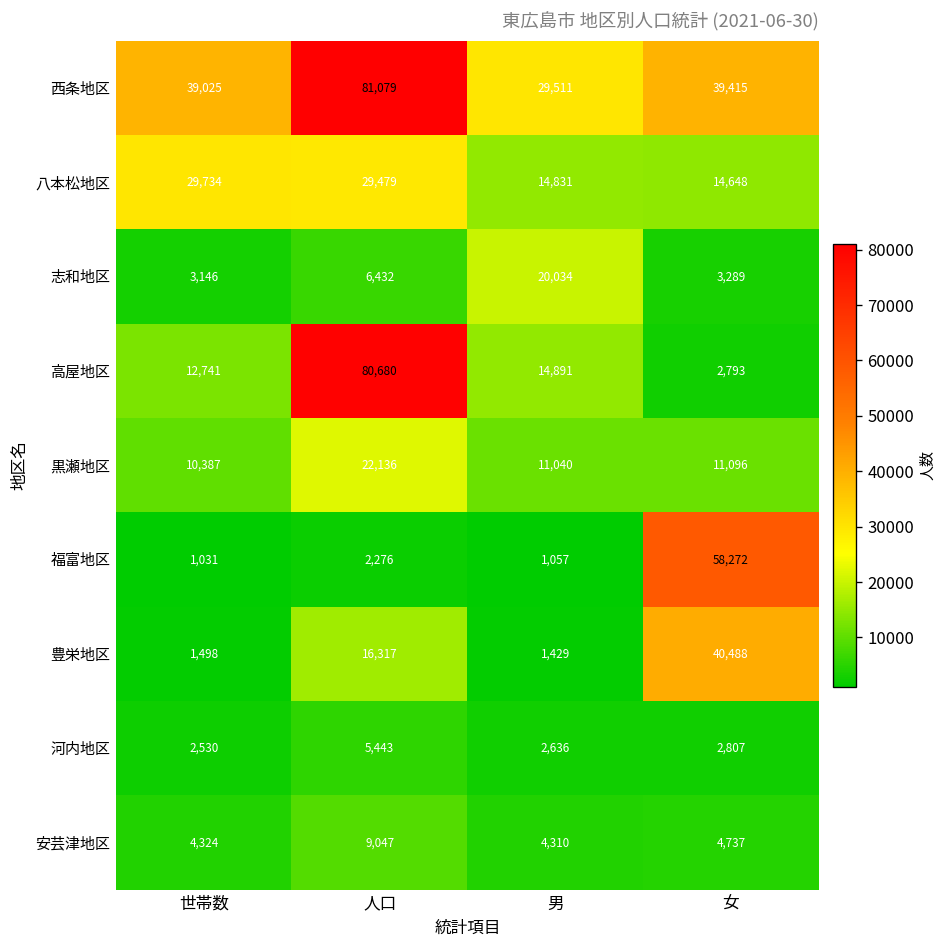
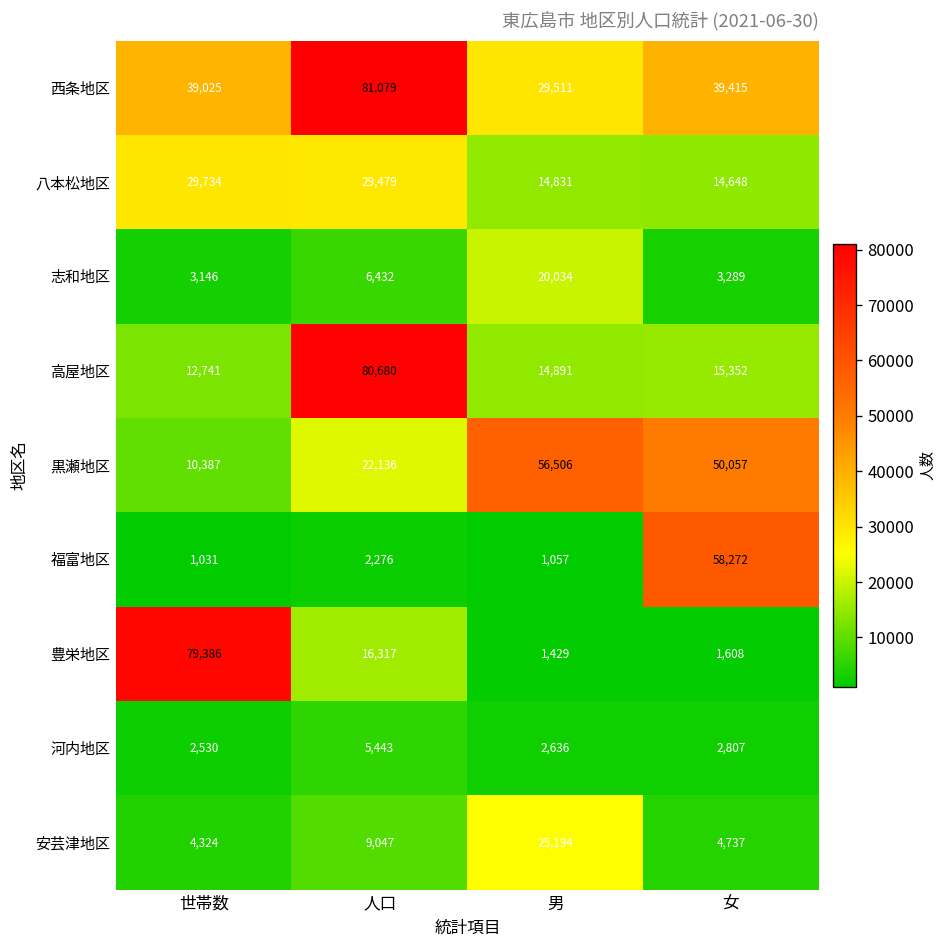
  {
    "西条地区": {
      "世帯数": "39,025",
      "人口": "81,079",
      "男": "29,511",
      "女": "39,415"
    },
    "八本松地区": {
      "世帯数": "29,734",
      "人口": "29,479",
      "男": "14,831",
      "女": "14,648"
    },
    "志和地区": {
      "世帯数": "3,146",
      "人口": "6,432",
      "男": "20,034",
      "女": "3,289"
    },
    "高屋地区": {
      "世帯数": "12,741",
      "人口": "80,680",
      "男": "14,891",
-     "女": "2,793"
+     "女": "15,352"
    },
    "黒瀬地区": {
      "世帯数": "10,387",
      "人口": "22,136",
-     "男": "11,040",
-     "女": "11,096"
+     "男": "56,506",
+     "女": "50,057"
    },
    "福富地区": {
      "世帯数": "1,031",
      "人口": "2,276",
      "男": "1,057",
      "女": "58,272"
    },
    "豊栄地区": {
-     "世帯数": "1,498",
+     "世帯数": "79,386",
      "人口": "16,317",
      "男": "1,429",
-     "女": "40,488"
+     "女": "1,608"
    },
    "河内地区": {
      "世帯数": "2,530",
      "人口": "5,443",
      "男": "2,636",
      "女": "2,807"
    },
    "安芸津地区": {
      "世帯数": "4,324",
      "人口": "9,047",
-     "男": "4,310",
+     "男": "25,194",
      "女": "4,737"
    }
  }
